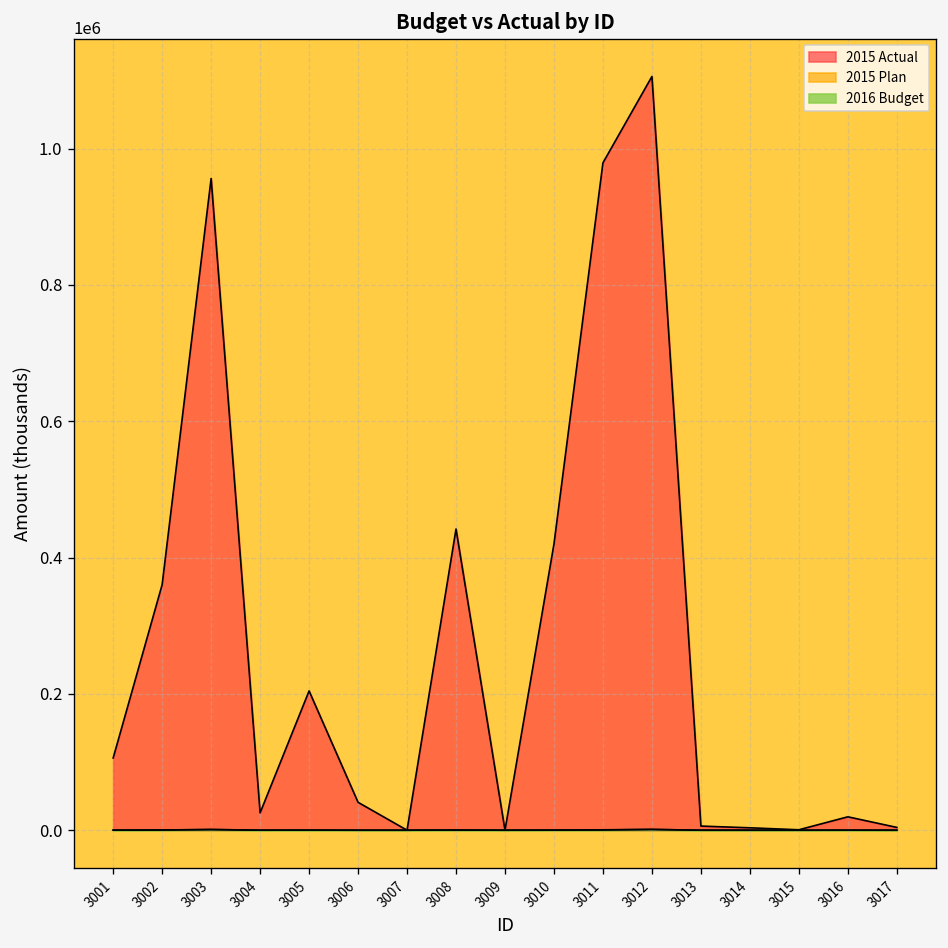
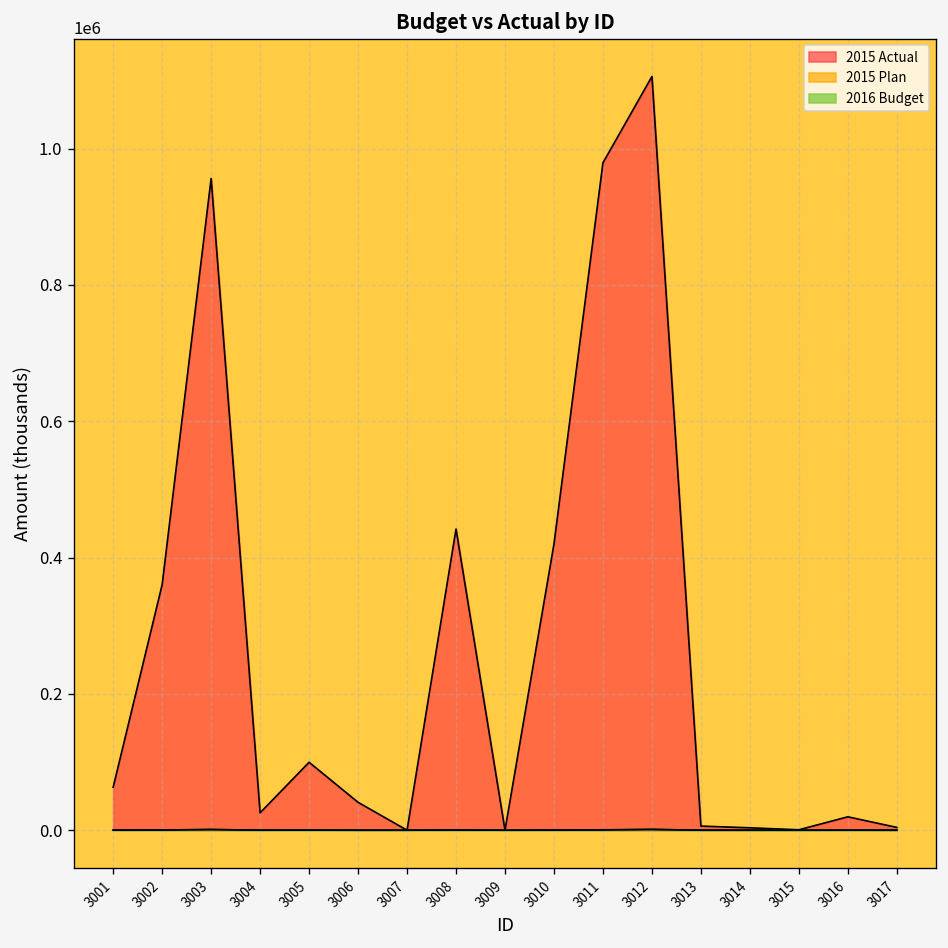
  {
    "2015 Actual": {
-     "3001": 110000,
+     "3001": 60000,
      "3002": 360000,
      "3003": 960000,
      "3004": 30000,
-     "3005": 200000,
+     "3005": 100000,
      "3006": 40000,
      "3008": 440000,
      "3010": 420000,
      "3011": 980000,
      "3012": 1110000,
      "3013": 10000,
      "3016": 20000
    },
    "2016 Budget": {
      "3001": 0,
      "3002": 0,
      "3003": 0,
      "3004": 0,
      "3005": 0,
      "3006": 0,
      "3008": 0,
      "3010": 0,
      "3011": 0,
      "3012": 0,
      "3013": 0,
      "3016": 0
    }
  }
